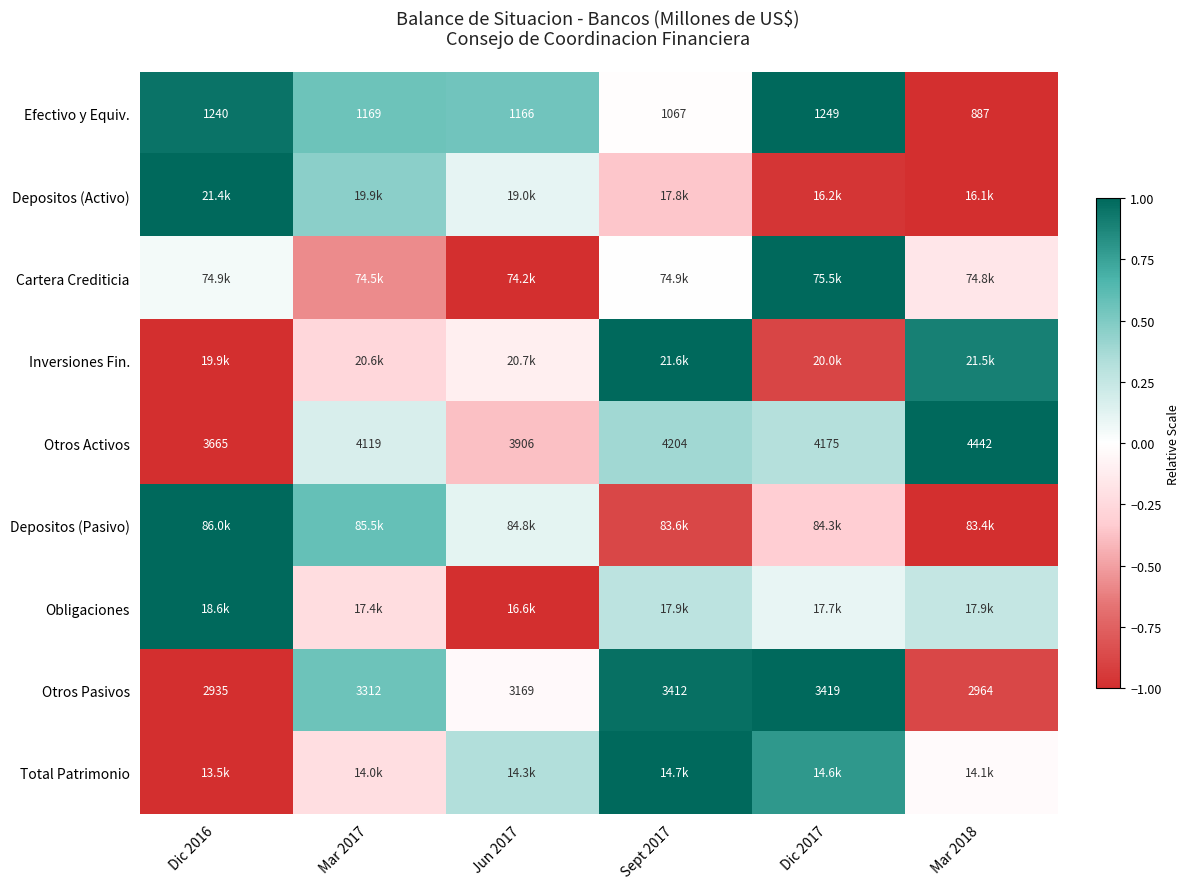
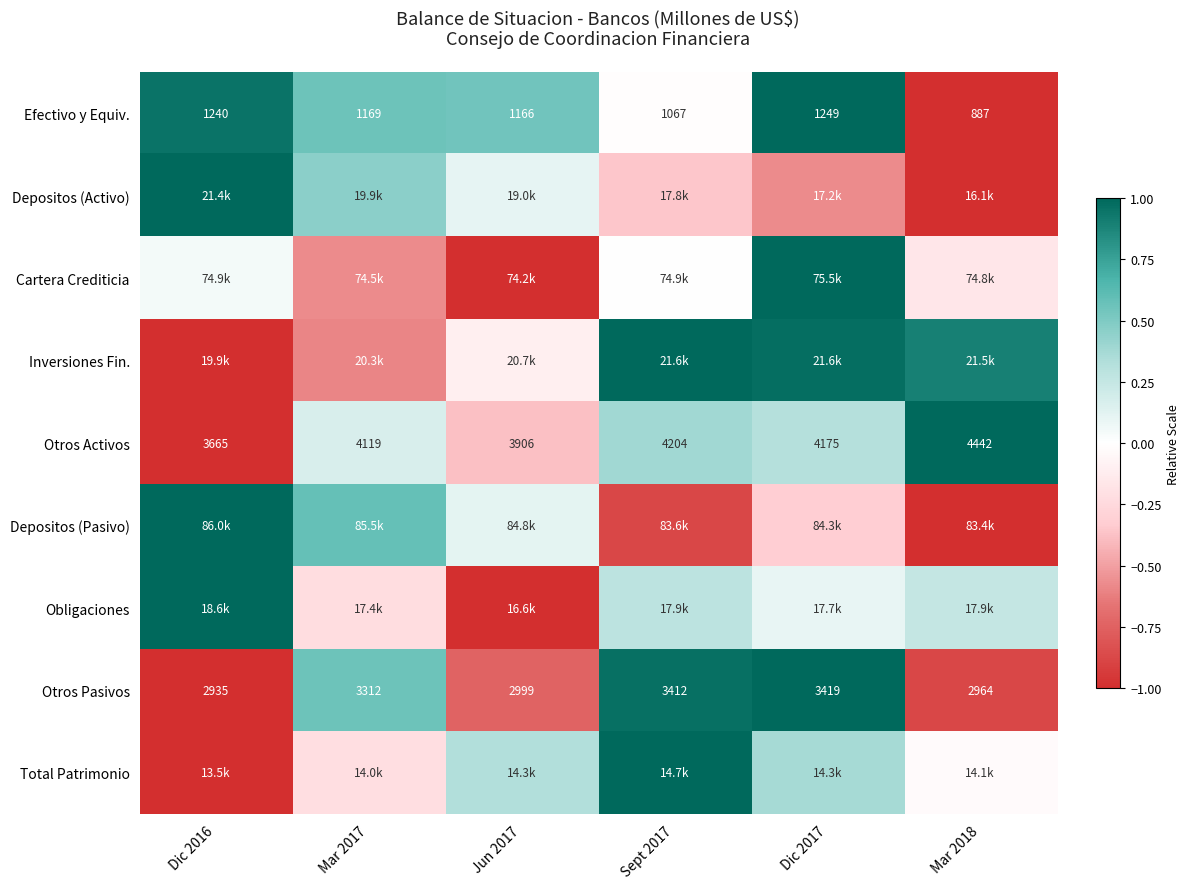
  {
    "Efectivo y Equiv.": {
      "Dic 2016": "1240",
      "Mar 2017": "1169",
      "Jun 2017": "1166",
      "Sept 2017": "1067",
      "Dic 2017": "1249",
      "Mar 2018": "887"
    },
    "Depositos (Activo)": {
      "Dic 2016": "21.4k",
      "Mar 2017": "19.9k",
      "Jun 2017": "19.0k",
      "Sept 2017": "17.8k",
-     "Dic 2017": "16.2k",
+     "Dic 2017": "17.2k",
      "Mar 2018": "16.1k"
    },
    "Cartera Crediticia": {
      "Dic 2016": "74.9k",
      "Mar 2017": "74.5k",
      "Jun 2017": "74.2k",
      "Sept 2017": "74.9k",
      "Dic 2017": "75.5k",
      "Mar 2018": "74.8k"
    },
    "Inversiones Fin.": {
      "Dic 2016": "19.9k",
-     "Mar 2017": "20.6k",
+     "Mar 2017": "20.3k",
      "Jun 2017": "20.7k",
      "Sept 2017": "21.6k",
-     "Dic 2017": "20.0k",
+     "Dic 2017": "21.6k",
      "Mar 2018": "21.5k"
    },
    "Otros Activos": {
      "Dic 2016": "3665",
      "Mar 2017": "4119",
      "Jun 2017": "3906",
      "Sept 2017": "4204",
      "Dic 2017": "4175",
      "Mar 2018": "4442"
    },
    "Depositos (Pasivo)": {
      "Dic 2016": "86.0k",
      "Mar 2017": "85.5k",
      "Jun 2017": "84.8k",
      "Sept 2017": "83.6k",
      "Dic 2017": "84.3k",
      "Mar 2018": "83.4k"
    },
    "Obligaciones": {
      "Dic 2016": "18.6k",
      "Mar 2017": "17.4k",
      "Jun 2017": "16.6k",
      "Sept 2017": "17.9k",
      "Dic 2017": "17.7k",
      "Mar 2018": "17.9k"
    },
    "Otros Pasivos": {
      "Dic 2016": "2935",
      "Mar 2017": "3312",
-     "Jun 2017": "3169",
+     "Jun 2017": "2999",
      "Sept 2017": "3412",
      "Dic 2017": "3419",
      "Mar 2018": "2964"
    },
    "Total Patrimonio": {
      "Dic 2016": "13.5k",
      "Mar 2017": "14.0k",
      "Jun 2017": "14.3k",
      "Sept 2017": "14.7k",
-     "Dic 2017": "14.6k",
+     "Dic 2017": "14.3k",
      "Mar 2018": "14.1k"
    }
  }
